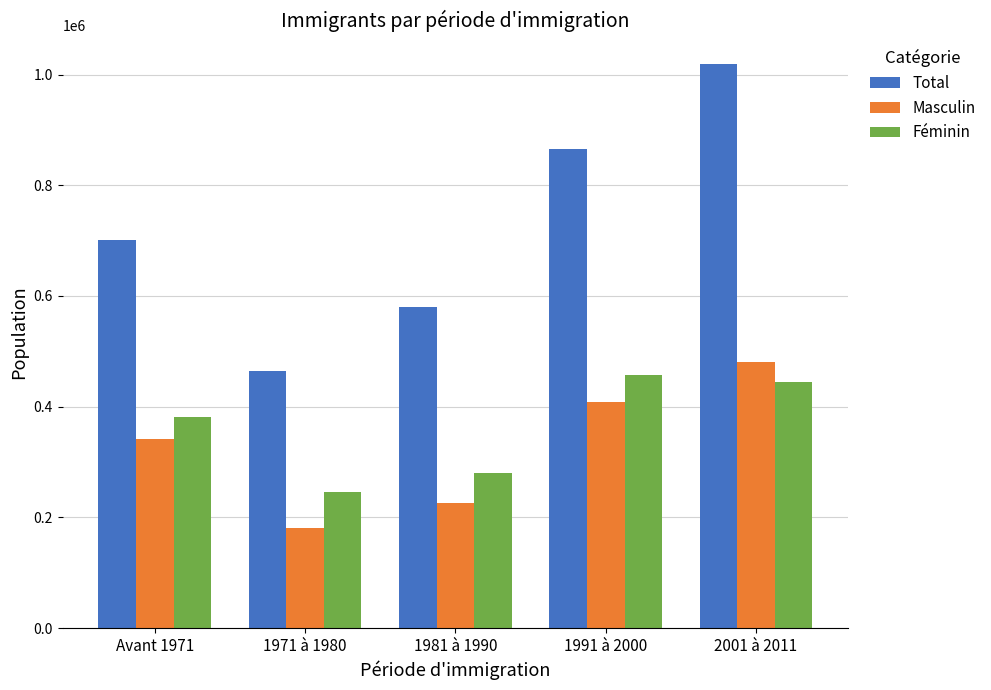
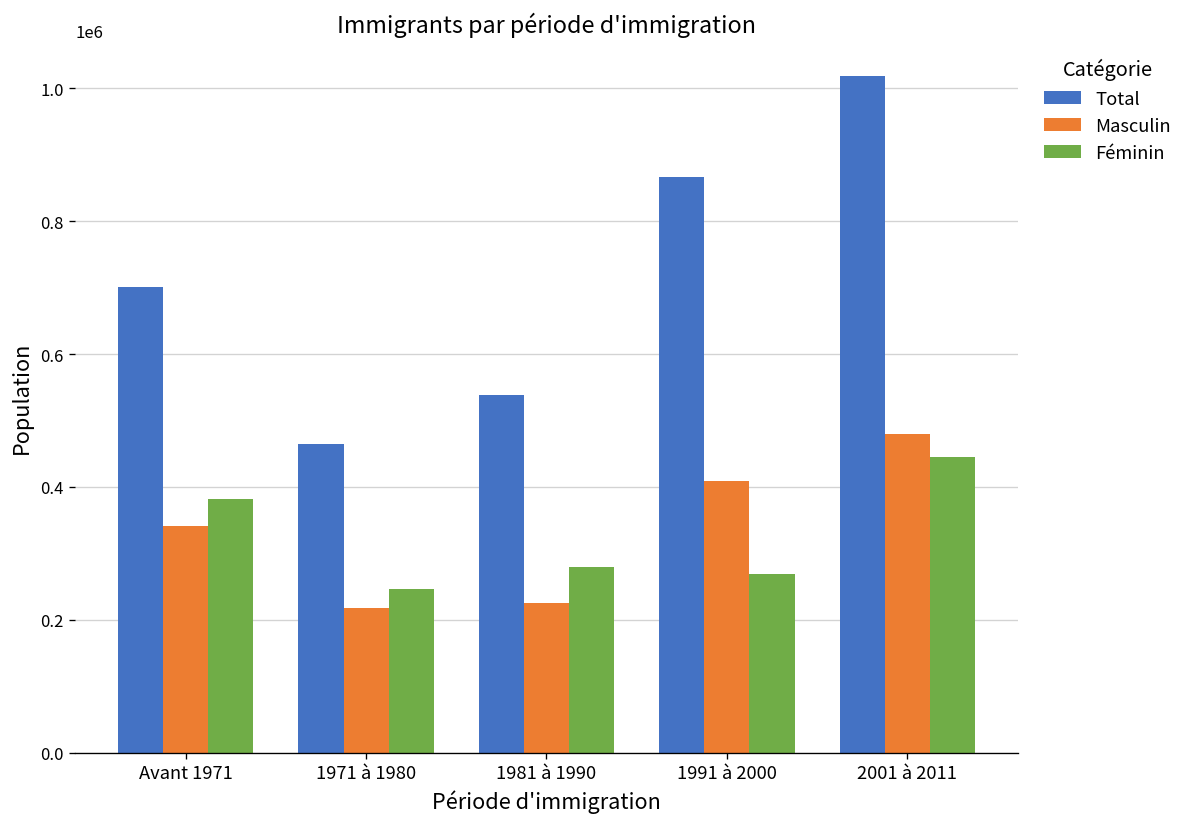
  {
    "Total": {
      "Avant 1971": 700000,
      "1971 à 1980": 460000,
-     "1981 à 1990": 580000,
+     "1981 à 1990": 540000,
      "1991 à 2000": 870000,
      "2001 à 2011": 1020000
    },
    "Masculin": {
      "Avant 1971": 340000,
-     "1971 à 1980": 180000,
+     "1971 à 1980": 220000,
      "1981 à 1990": 230000,
      "1991 à 2000": 410000,
      "2001 à 2011": 480000
    },
    "Féminin": {
      "Avant 1971": 380000,
      "1971 à 1980": 250000,
      "1981 à 1990": 280000,
-     "1991 à 2000": 460000,
+     "1991 à 2000": 270000,
      "2001 à 2011": 450000
    }
  }
